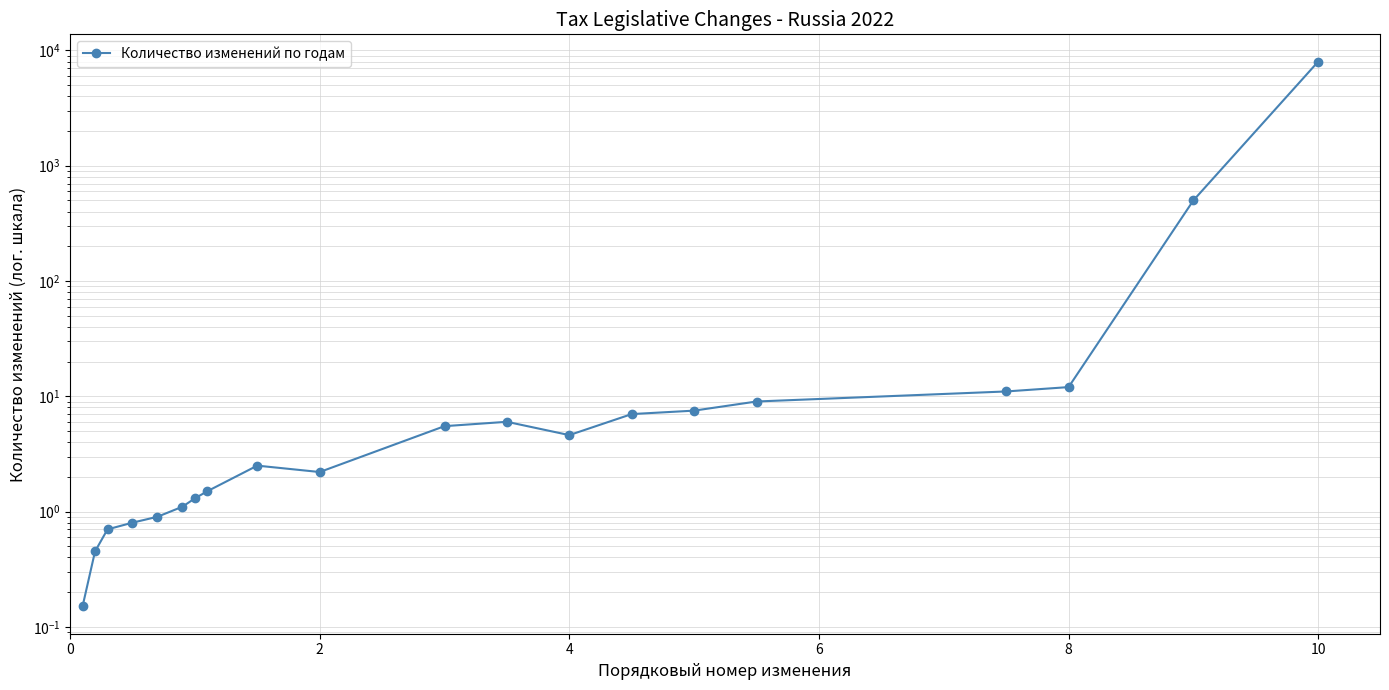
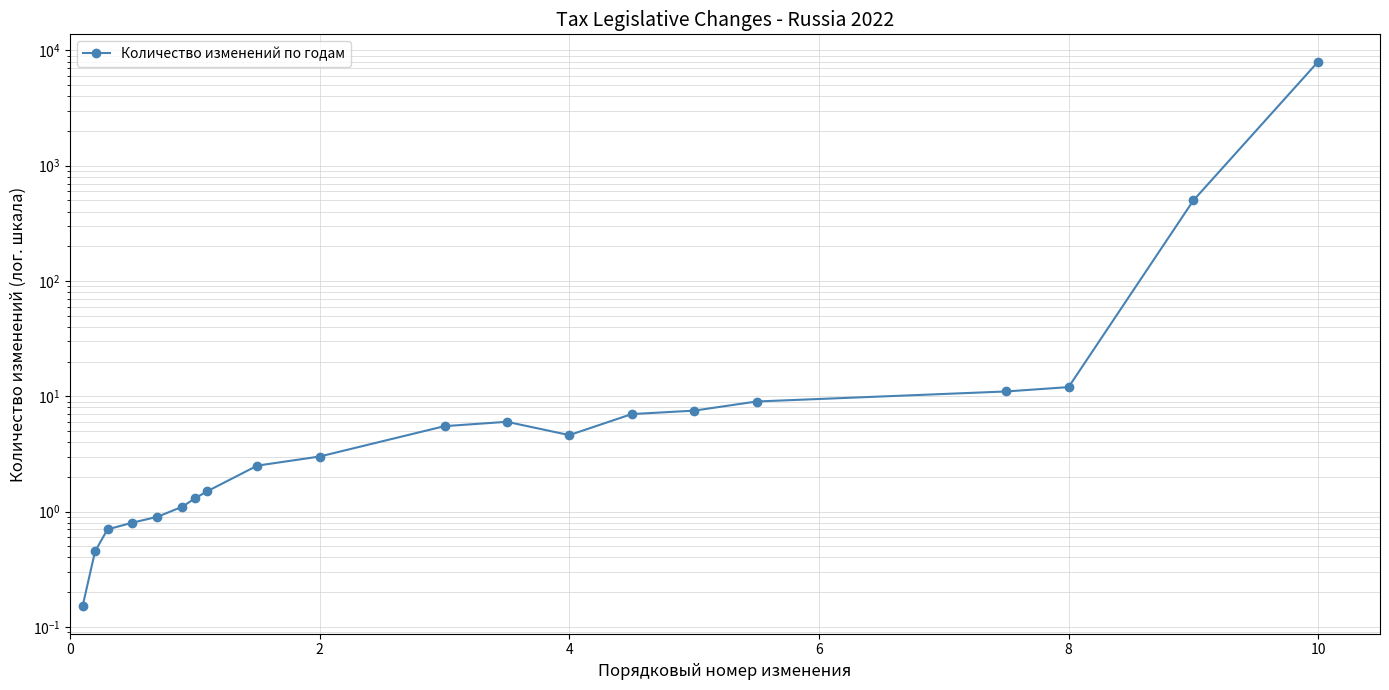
  {
-   "2": 2.2,
+   "2": 3.0,
    "4": 4.6,
    "8": 12,
    "10": 8000
  }
